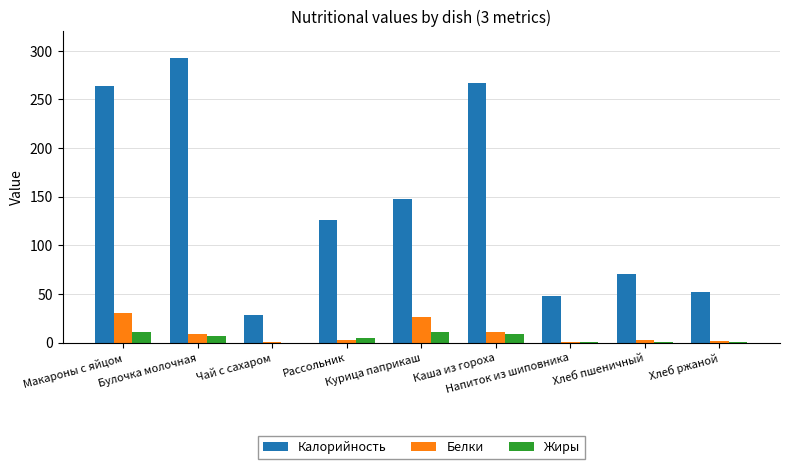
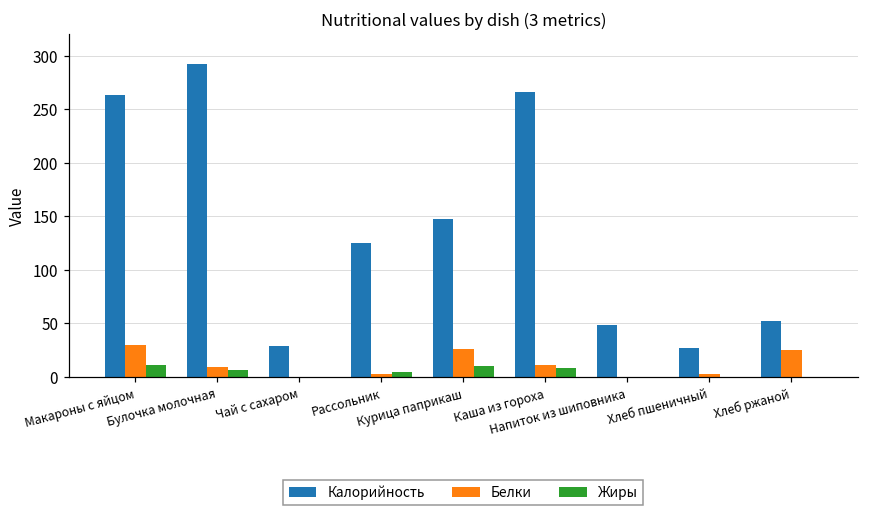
  {
    "Калорийность": {
      "Макароны с яйцом": 260,
      "Булочка молочная": 290,
      "Чай с сахаром": 30,
      "Рассольник": 130,
      "Курица паприкаш": 150,
      "Каша из гороха": 270,
      "Напиток из шиповника": 50,
-     "Хлеб пшеничный": 70,
+     "Хлеб пшеничный": 30,
      "Хлеб ржаной": 50
    },
    "Белки": {
      "Макароны с яйцом": 30,
      "Булочка молочная": 10,
      "Курица паприкаш": 30,
      "Каша из гороха": 10,
-     "Хлеб ржаной": 0
+     "Хлеб ржаной": 20
    },
    "Жиры": {
      "Макароны с яйцом": 10,
      "Булочка молочная": 10,
      "Чай с сахаром": 0,
      "Рассольник": 0,
      "Курица паприкаш": 10,
      "Каша из гороха": 10
    }
  }
